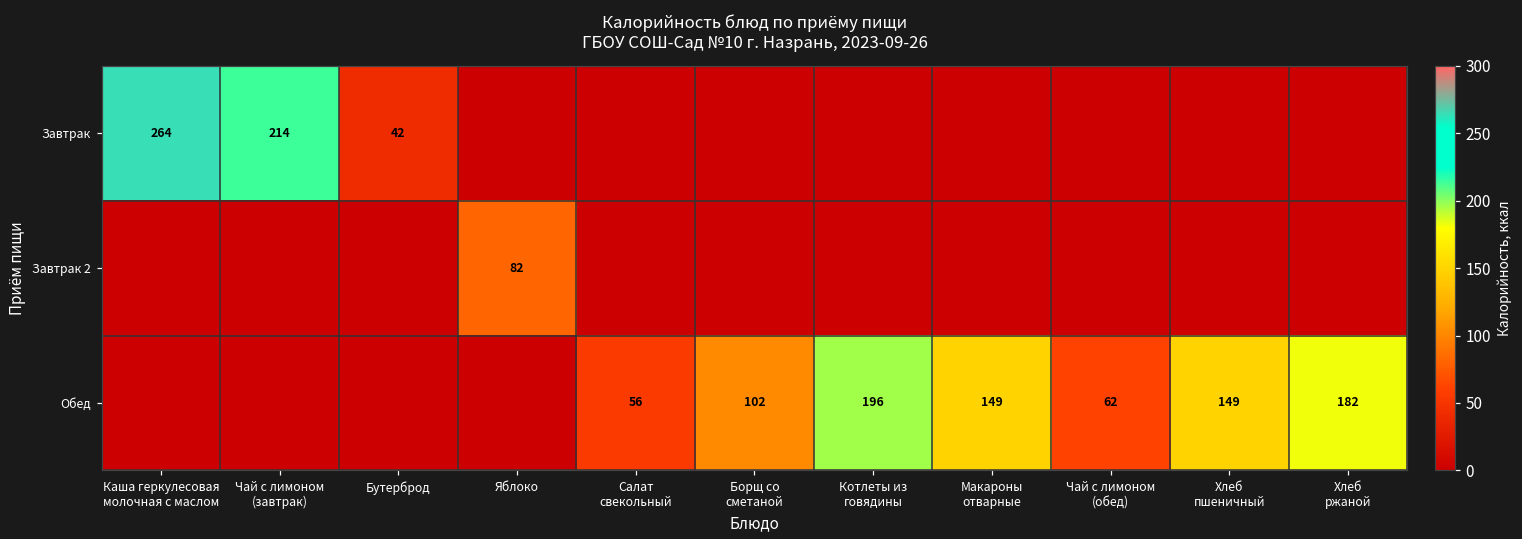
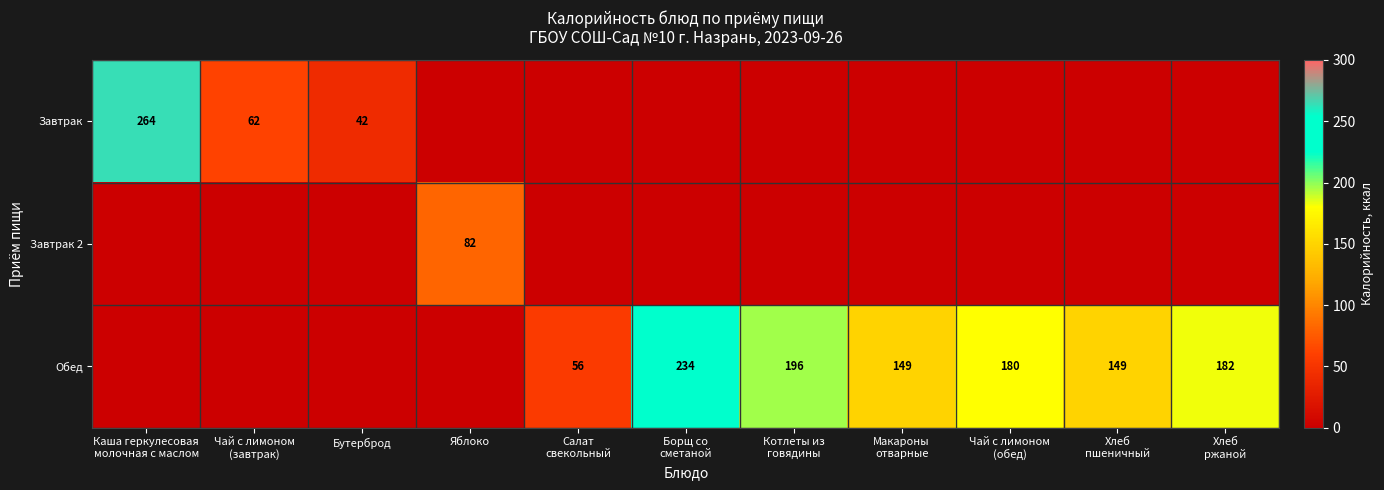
  {
    "Завтрак": {
      "Каша геркулесовая молочная с маслом": 264,
-     "Чай с лимоном (завтрак)": 214,
+     "Чай с лимоном (завтрак)": 62,
      "Бутерброд": 42
    },
    "Завтрак 2": {
      "Яблоко": 82
    },
    "Обед": {
      "Салат свекольный": 56,
-     "Борщ со сметаной": 102,
+     "Борщ со сметаной": 234,
      "Котлеты из говядины": 196,
      "Макароны отварные": 149,
-     "Чай с лимоном (обед)": 62,
+     "Чай с лимоном (обед)": 180,
      "Хлеб пшеничный": 149,
      "Хлеб ржаной": 182
    }
  }
